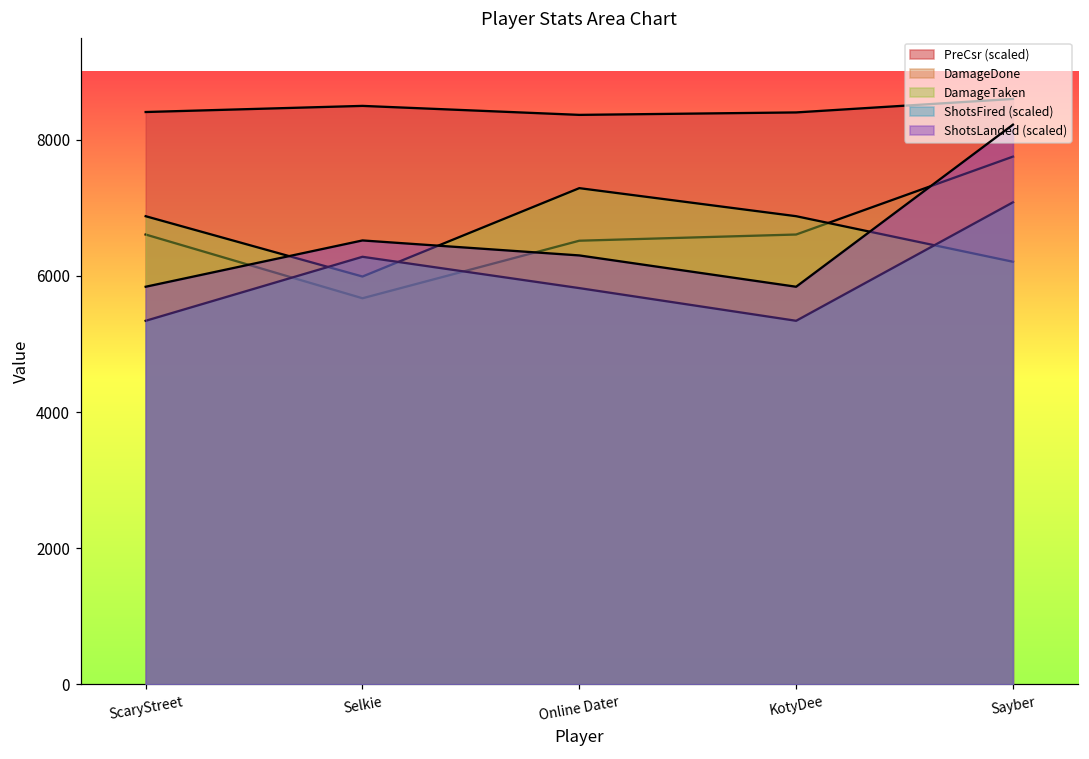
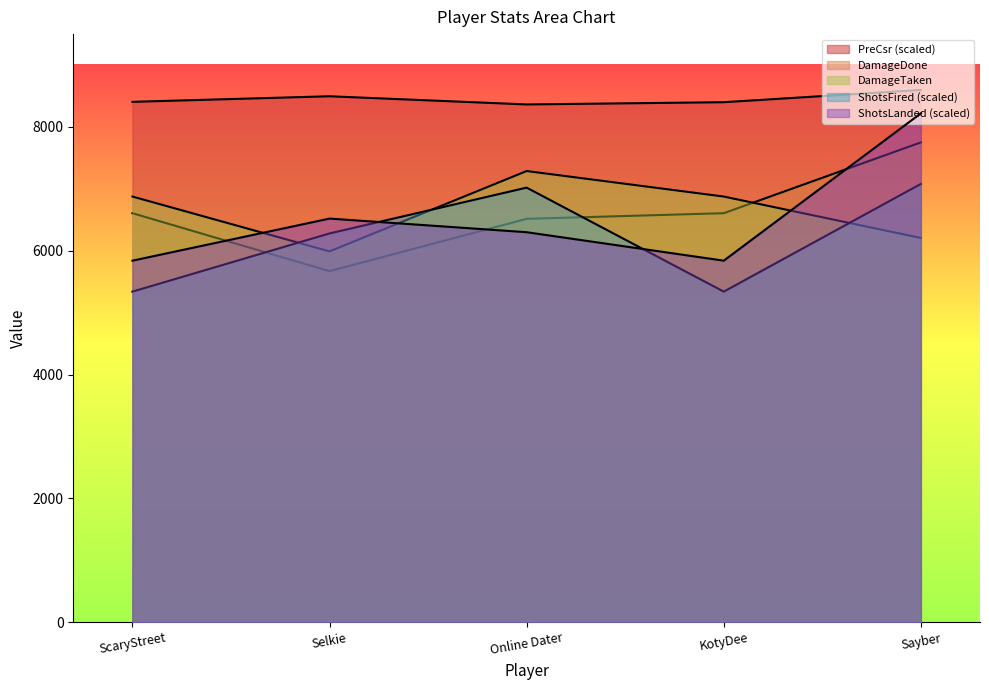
  {
    "PreCsr (scaled)": {
      "ScaryStreet": 8400,
      "Selkie": 8500,
      "Online Dater": 8400,
      "KotyDee": 8400
    },
    "ShotsFired (scaled)": {
      "ScaryStreet": 5300,
      "Selkie": 6300,
-     "Online Dater": 5800,
+     "Online Dater": 7000,
      "KotyDee": 5300,
      "Sayber": 7100
    },
    "ShotsLanded (scaled)": {
      "ScaryStreet": 5800,
      "Selkie": 6500,
      "Online Dater": 6300,
      "KotyDee": 5800
    }
  }
